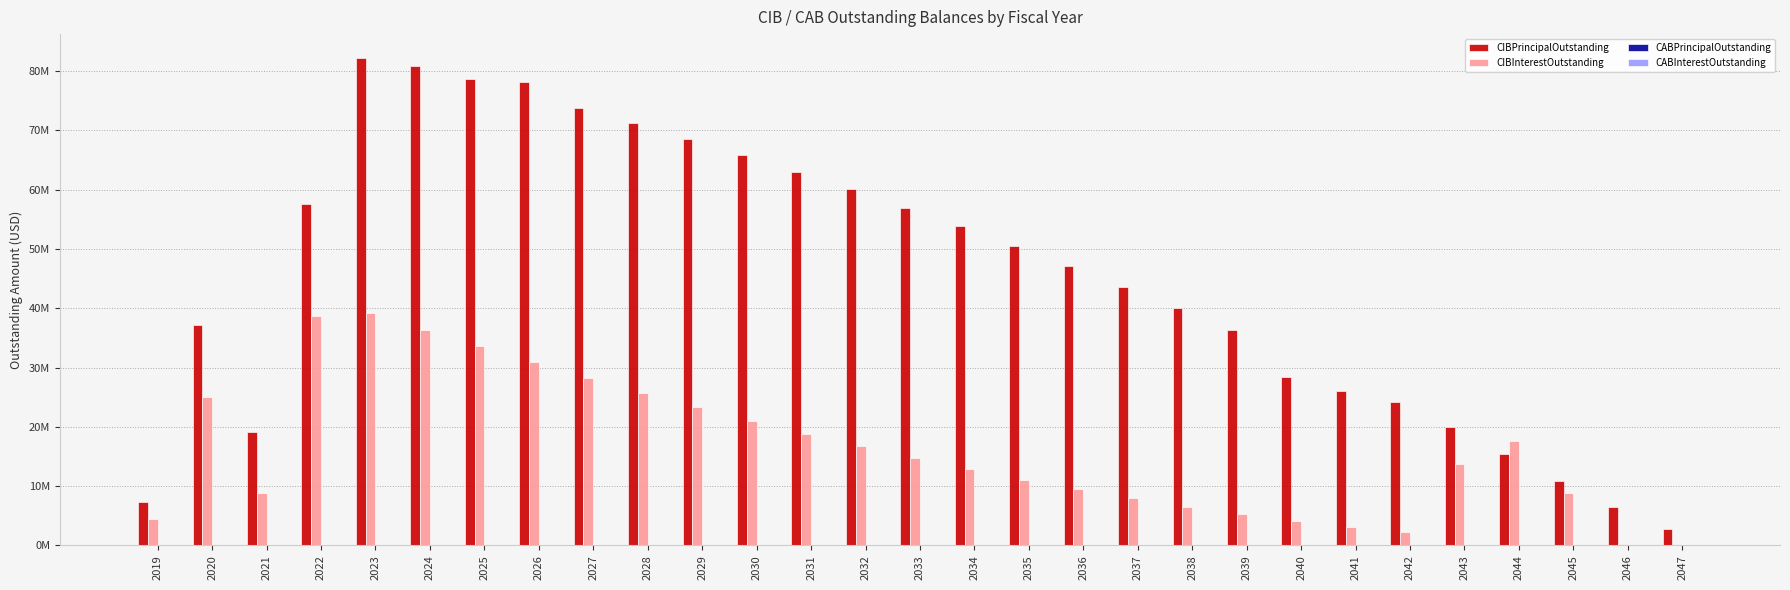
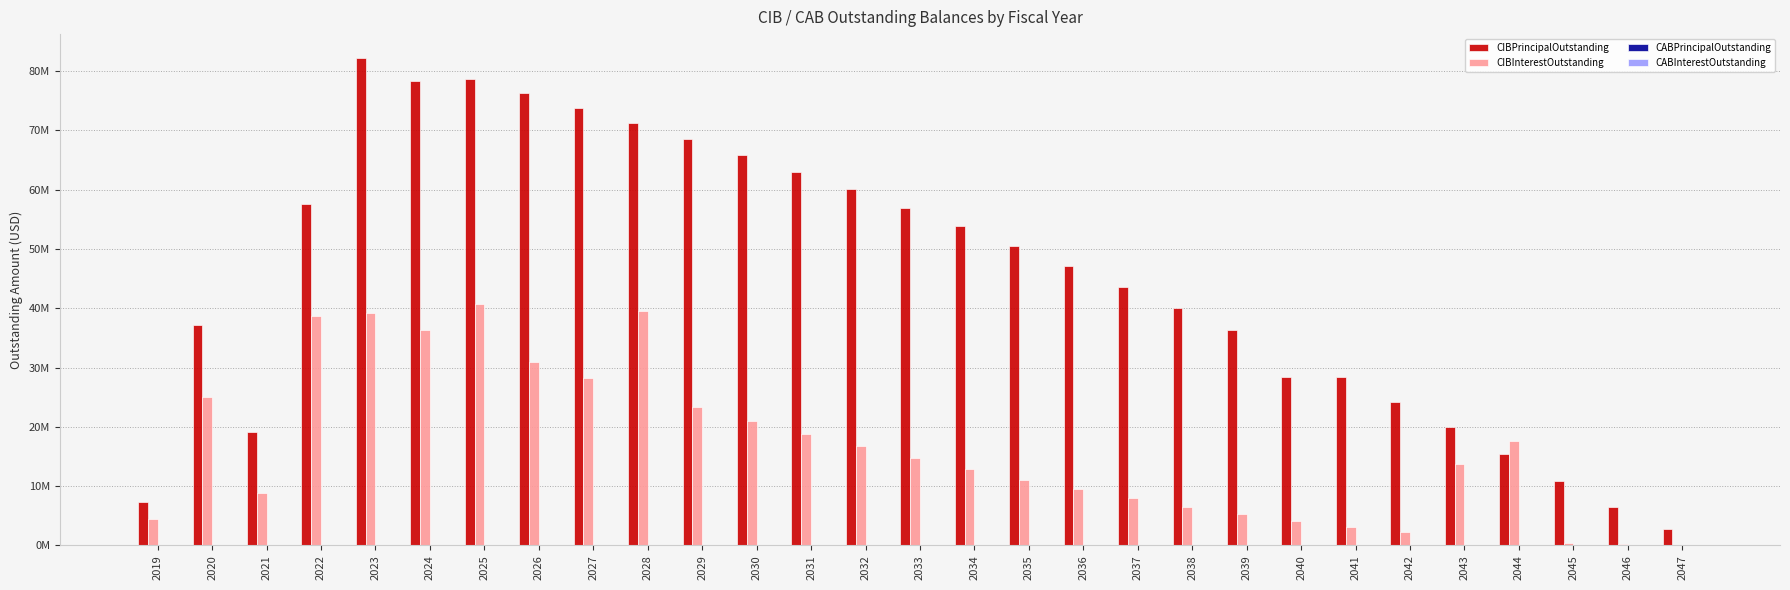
  {
    "CIBPrincipalOutstanding": {
      "2019": 7000000,
      "2020": 37000000,
      "2021": 19000000,
      "2022": 58000000,
      "2023": 82000000,
-     "2024": 81000000,
+     "2024": 78000000,
      "2025": 79000000,
-     "2026": 78000000,
+     "2026": 76000000,
      "2027": 74000000,
      "2028": 71000000,
      "2029": 69000000,
      "2030": 66000000,
      "2031": 63000000,
      "2032": 60000000,
      "2033": 57000000,
      "2034": 54000000,
      "2035": 51000000,
      "2036": 47000000,
      "2037": 44000000,
      "2038": 40000000,
      "2039": 36000000,
      "2040": 28000000,
-     "2041": 26000000,
+     "2041": 28000000,
      "2042": 24000000,
      "2043": 20000000,
      "2044": 15000000,
      "2045": 11000000,
      "2046": 7000000,
      "2047": 3000000
    },
    "CIBInterestOutstanding": {
      "2019": 4000000,
      "2020": 25000000,
      "2021": 9000000,
      "2022": 39000000,
      "2023": 39000000,
      "2024": 36000000,
-     "2025": 34000000,
+     "2025": 41000000,
      "2026": 31000000,
      "2027": 28000000,
-     "2028": 26000000,
+     "2028": 39000000,
      "2029": 23000000,
      "2030": 21000000,
      "2031": 19000000,
      "2032": 17000000,
      "2033": 15000000,
      "2034": 13000000,
      "2035": 11000000,
      "2036": 9000000,
      "2037": 8000000,
      "2038": 7000000,
      "2039": 5000000,
      "2040": 4000000,
      "2041": 3000000,
      "2042": 2000000,
      "2043": 14000000,
      "2044": 18000000,
-     "2045": 9000000
+     "2045": 0
    },
    "CABPrincipalOutstanding": {
      "2019": 0,
      "2020": 0,
      "2021": 0,
      "2022": 0,
      "2023": 0,
      "2024": 0,
      "2025": 0,
      "2026": 0,
      "2027": 0,
      "2028": 0,
      "2029": 0,
      "2030": 0,
      "2031": 0,
      "2032": 0,
      "2033": 0,
      "2034": 0,
      "2035": 0,
      "2036": 0,
      "2037": 0,
      "2038": 0,
      "2039": 0,
      "2040": 0,
      "2041": 0,
      "2042": 0,
      "2043": 0,
      "2044": 0,
      "2045": 0,
      "2046": 0,
      "2047": 0
    },
    "CABInterestOutstanding": {
      "2019": 0,
      "2020": 0,
      "2021": 0,
      "2022": 0,
      "2023": 0,
      "2024": 0,
      "2025": 0,
      "2026": 0,
      "2027": 0,
      "2028": 0,
      "2029": 0,
      "2030": 0,
      "2031": 0,
      "2032": 0,
      "2033": 0,
      "2034": 0,
      "2035": 0,
      "2036": 0,
      "2037": 0,
      "2038": 0,
      "2039": 0,
      "2040": 0,
      "2041": 0,
      "2042": 0,
      "2043": 0,
      "2044": 0,
      "2045": 0,
      "2046": 0,
      "2047": 0
    }
  }
